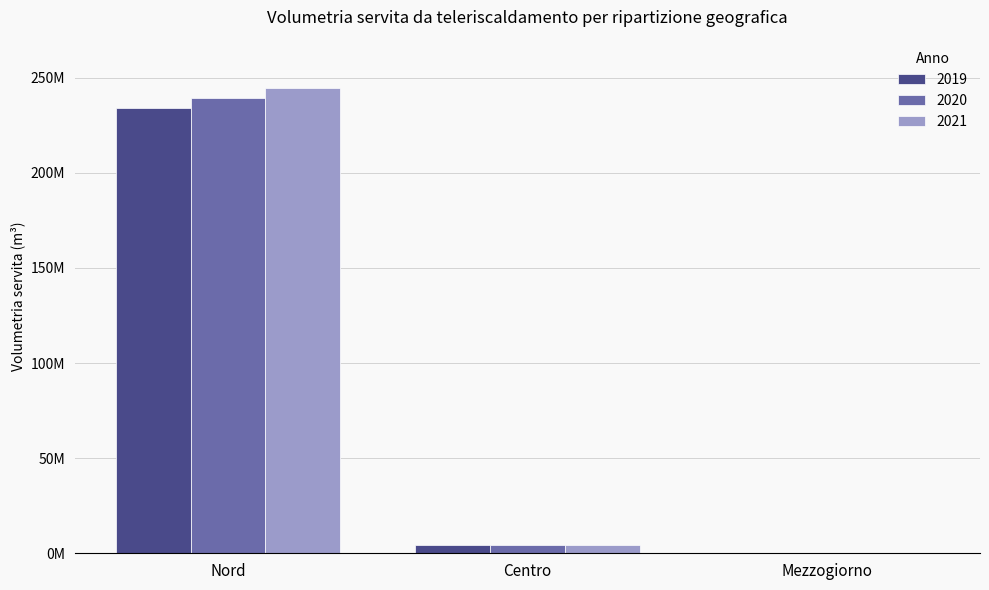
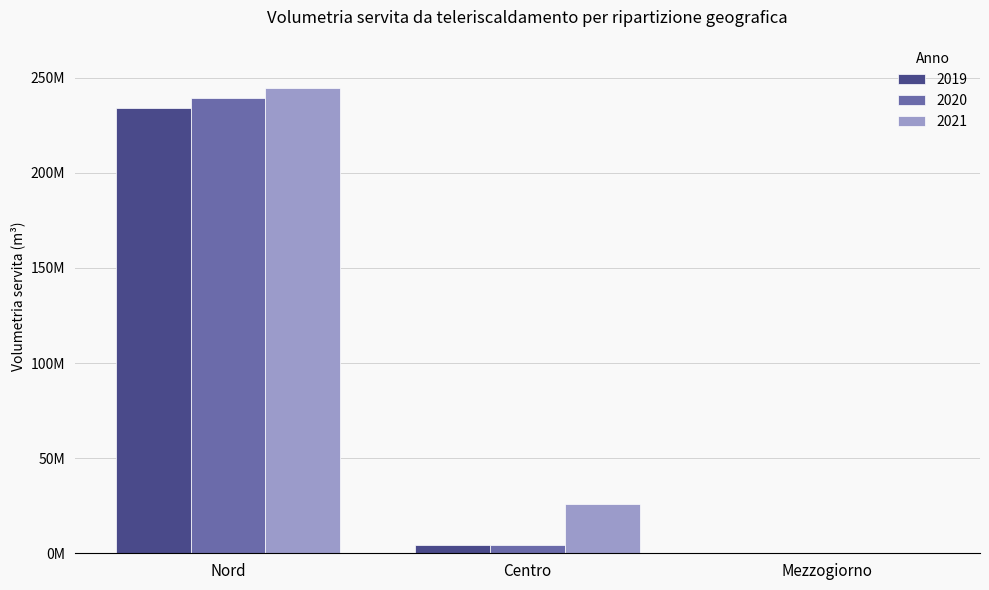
  {
    "2021": {
      "Nord": 245000000,
-     "Centro": 4000000,
+     "Centro": 26000000,
      "Mezzogiorno": 0
    }
  }
